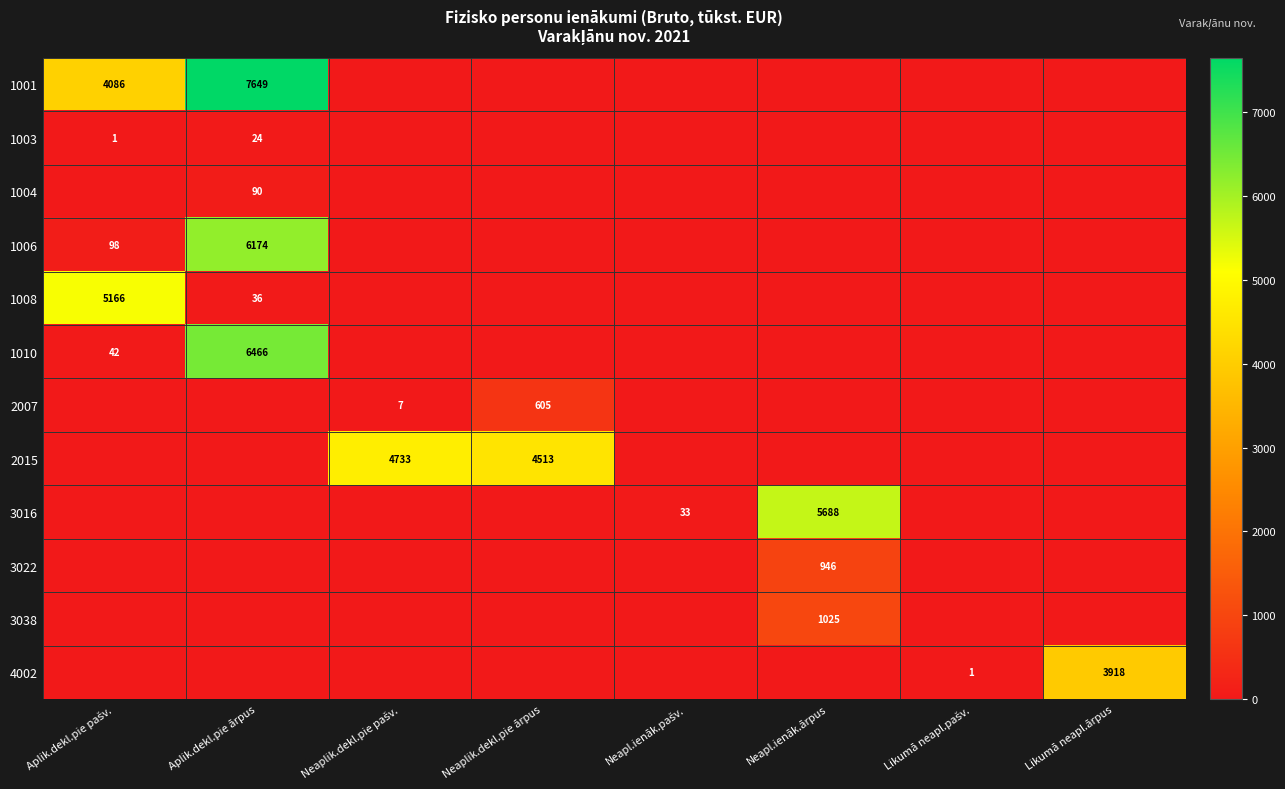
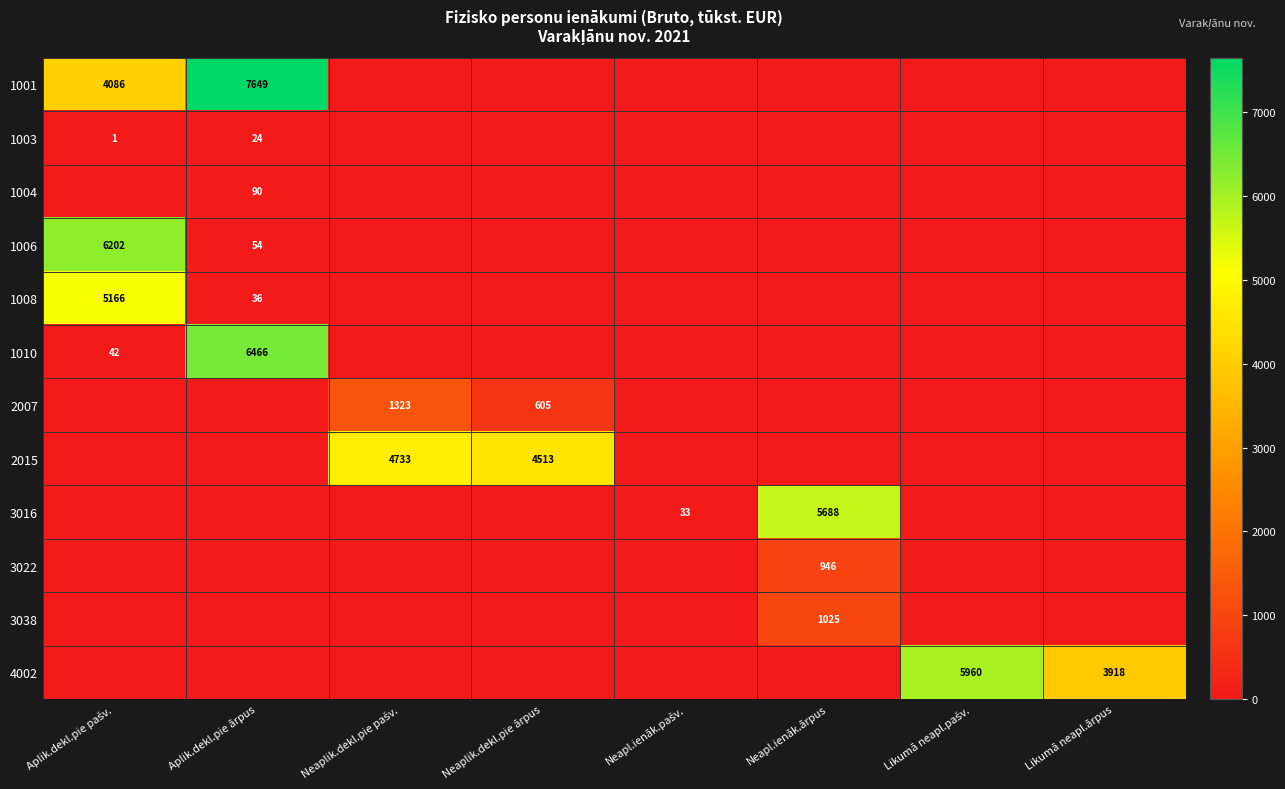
  {
    "1001": {
      "Aplik.dekl.pie pašv.": 4086,
      "Aplik.dekl.pie ārpus": 7649
    },
    "1003": {
      "Aplik.dekl.pie pašv.": 1,
      "Aplik.dekl.pie ārpus": 24
    },
    "1004": {
      "Aplik.dekl.pie ārpus": 90
    },
    "1006": {
-     "Aplik.dekl.pie pašv.": 98,
-     "Aplik.dekl.pie ārpus": 6174
+     "Aplik.dekl.pie pašv.": 6202,
+     "Aplik.dekl.pie ārpus": 54
    },
    "1008": {
      "Aplik.dekl.pie pašv.": 5166,
      "Aplik.dekl.pie ārpus": 36
    },
    "1010": {
      "Aplik.dekl.pie pašv.": 42,
      "Aplik.dekl.pie ārpus": 6466
    },
    "2007": {
-     "Neaplik.dekl.pie pašv.": 7,
+     "Neaplik.dekl.pie pašv.": 1323,
      "Neaplik.dekl.pie ārpus": 605
    },
    "2015": {
      "Neaplik.dekl.pie pašv.": 4733,
      "Neaplik.dekl.pie ārpus": 4513
    },
    "3016": {
      "Neapl.ienāk.pašv.": 33,
      "Neapl.ienāk.ārpus": 5688
    },
    "3022": {
      "Neapl.ienāk.ārpus": 946
    },
    "3038": {
      "Neapl.ienāk.ārpus": 1025
    },
    "4002": {
-     "Likumā neapl.pašv.": 1,
+     "Likumā neapl.pašv.": 5960,
      "Likumā neapl.ārpus": 3918
    }
  }
